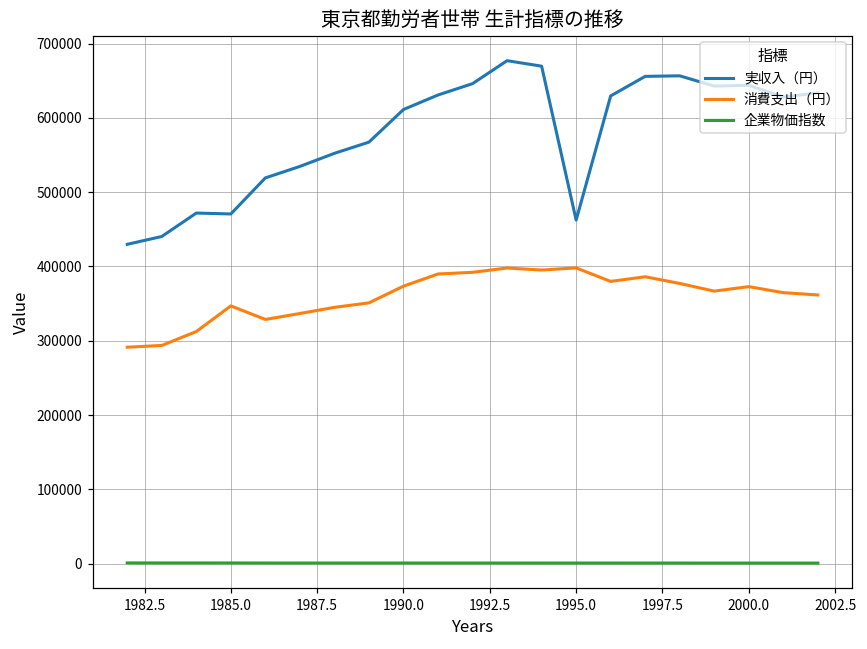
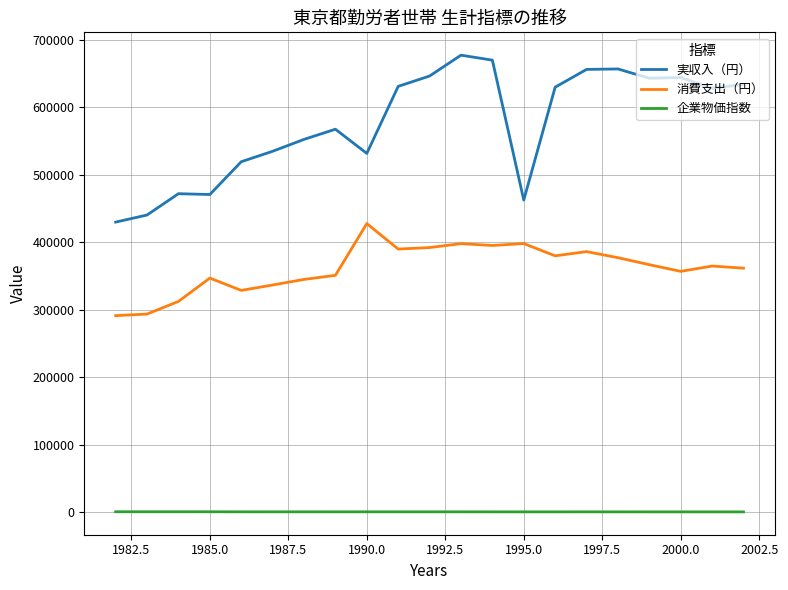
  {
    "実収入（円）": {
      "1985.0": 470000,
-     "1990.0": 610000,
+     "1990.0": 530000,
      "1995.0": 460000
    },
    "消費支出（円）": {
      "1985.0": 350000,
-     "1990.0": 370000,
+     "1990.0": 430000,
      "1995.0": 400000,
-     "2000.0": 370000
+     "2000.0": 360000
    },
    "企業物価指数": {
      "1985.0": 0,
      "1990.0": 0,
      "1995.0": 0,
      "2000.0": 0
    }
  }
